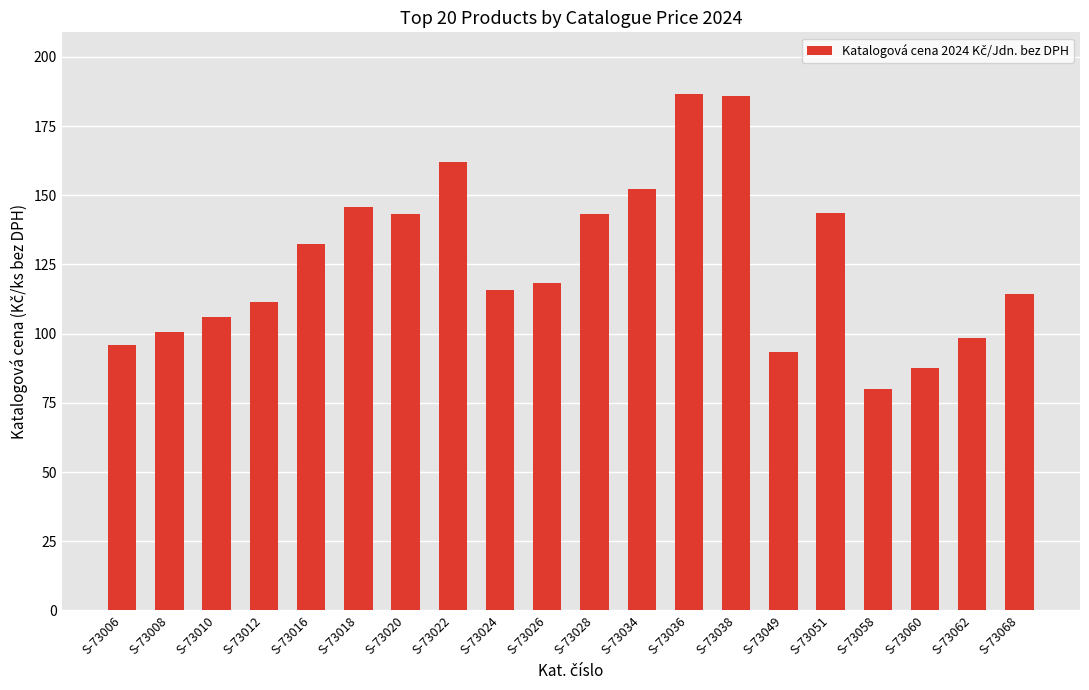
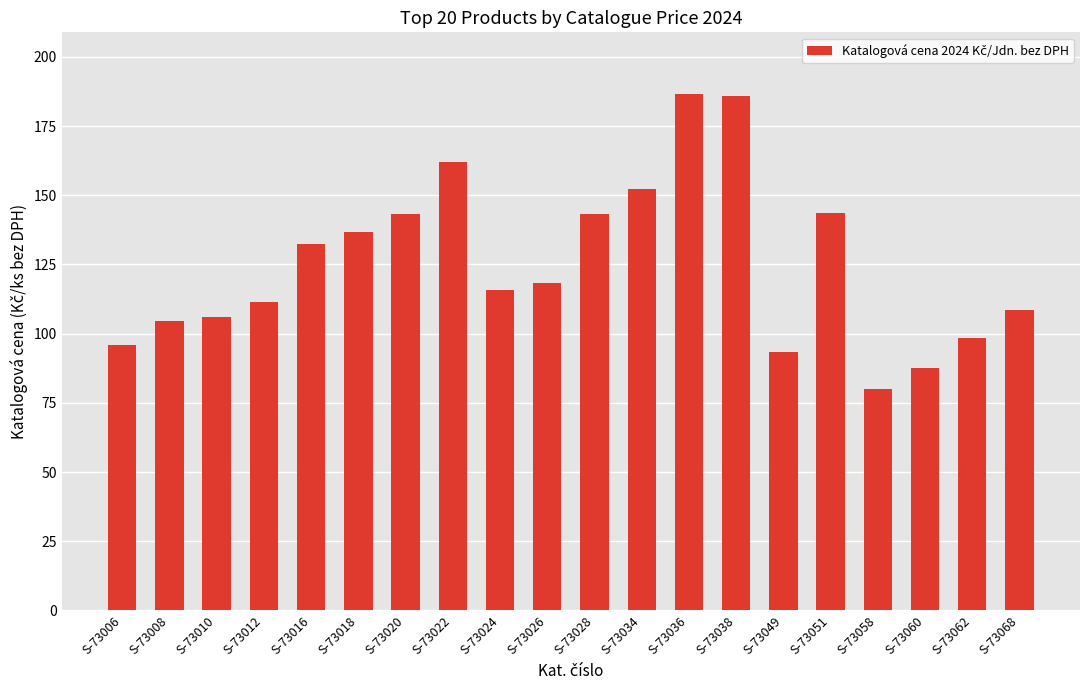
  {
    "S-73006": 96,
-   "S-73008": 101,
+   "S-73008": 105,
    "S-73010": 106,
    "S-73012": 111,
    "S-73016": 132,
-   "S-73018": 146,
+   "S-73018": 137,
    "S-73020": 143,
    "S-73022": 162,
    "S-73024": 116,
    "S-73026": 118,
    "S-73028": 143,
    "S-73034": 152,
    "S-73036": 187,
    "S-73038": 186,
    "S-73049": 94,
    "S-73051": 144,
    "S-73058": 80,
    "S-73060": 88,
    "S-73062": 99,
-   "S-73068": 114
+   "S-73068": 109
  }
